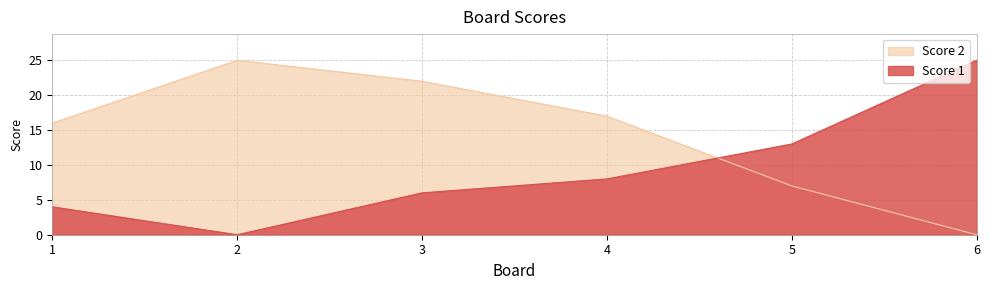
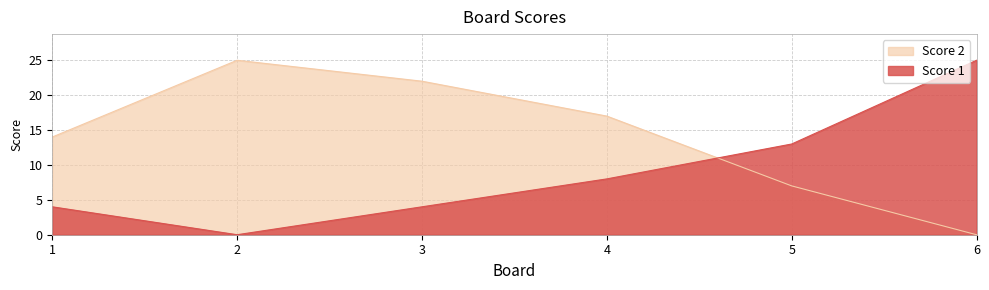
  {
    "Score 2": {
-     "1": 16,
+     "1": 14,
      "2": 25,
      "3": 22,
      "4": 17,
      "5": 7,
      "6": 0
    },
    "Score 1": {
      "1": 4,
      "2": 0,
-     "3": 6,
+     "3": 4,
      "4": 8,
      "5": 13,
      "6": 25
    }
  }
